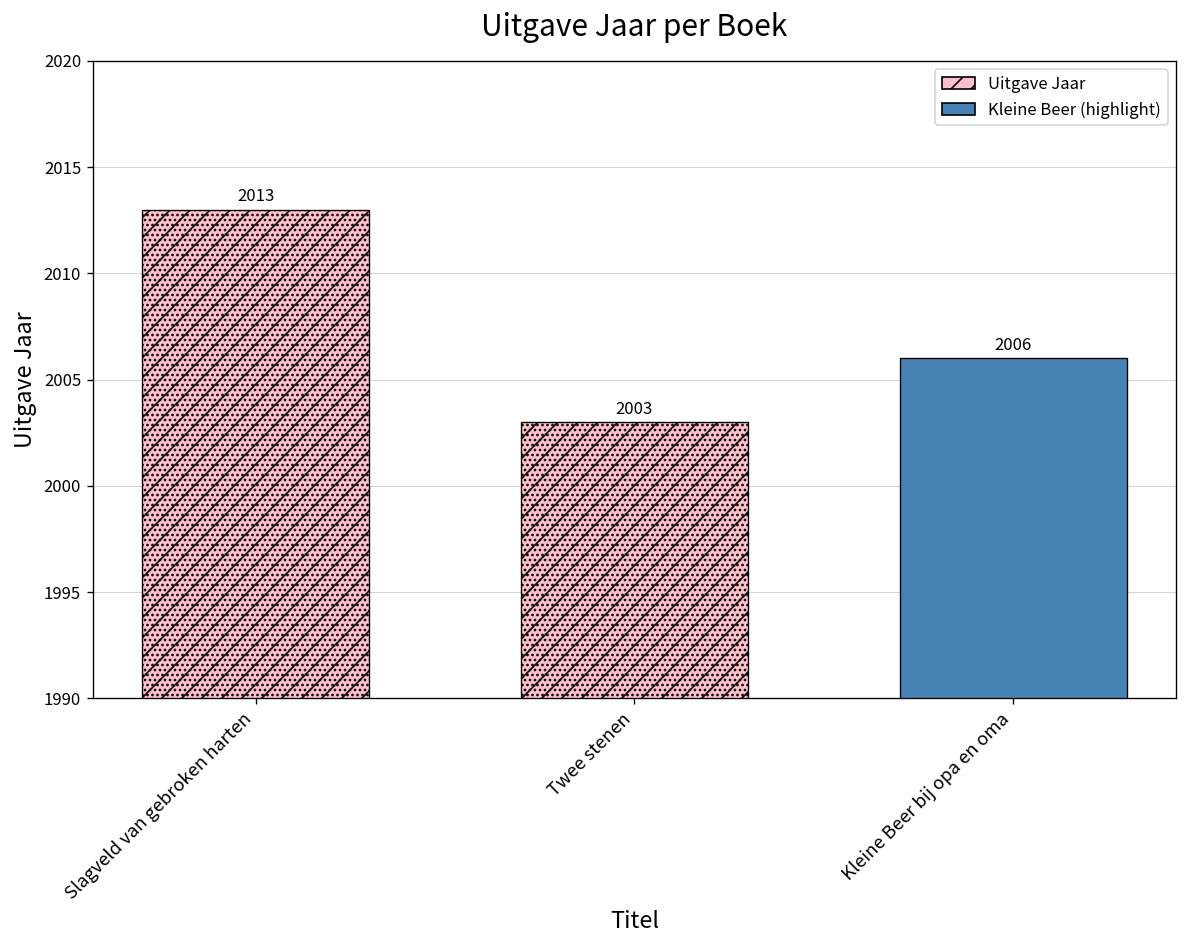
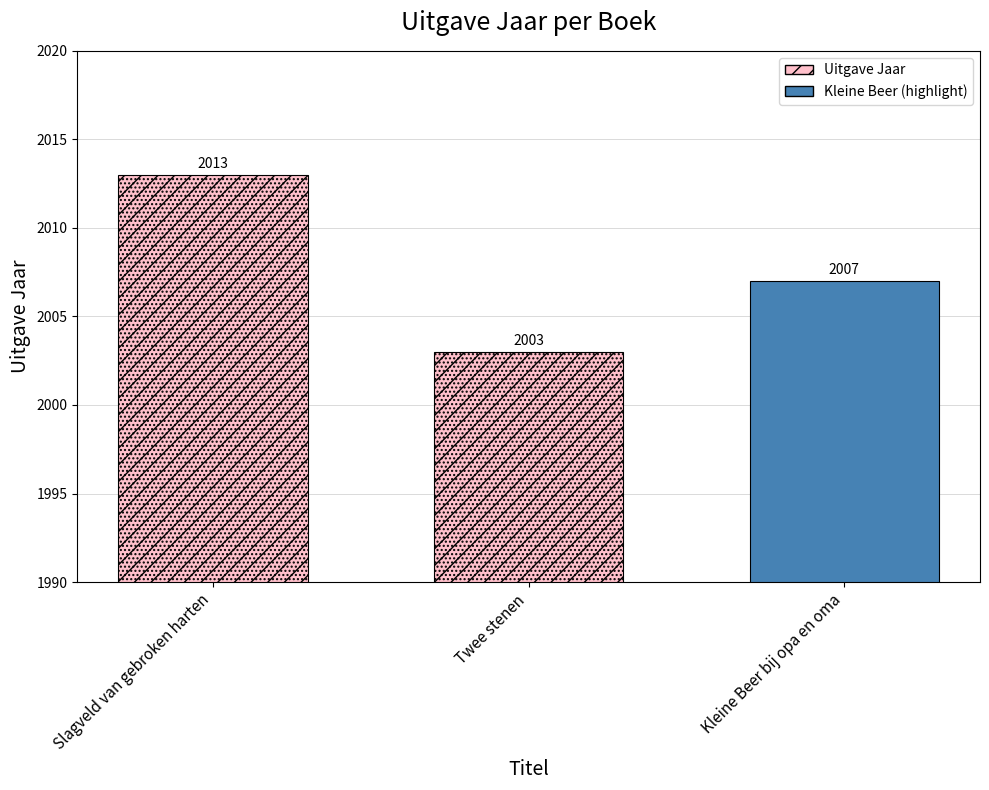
  {
    "Slagveld van gebroken harten": 2013,
    "Twee stenen": 2003,
-   "Kleine Beer bij opa en oma": 2006
+   "Kleine Beer bij opa en oma": 2007
  }
